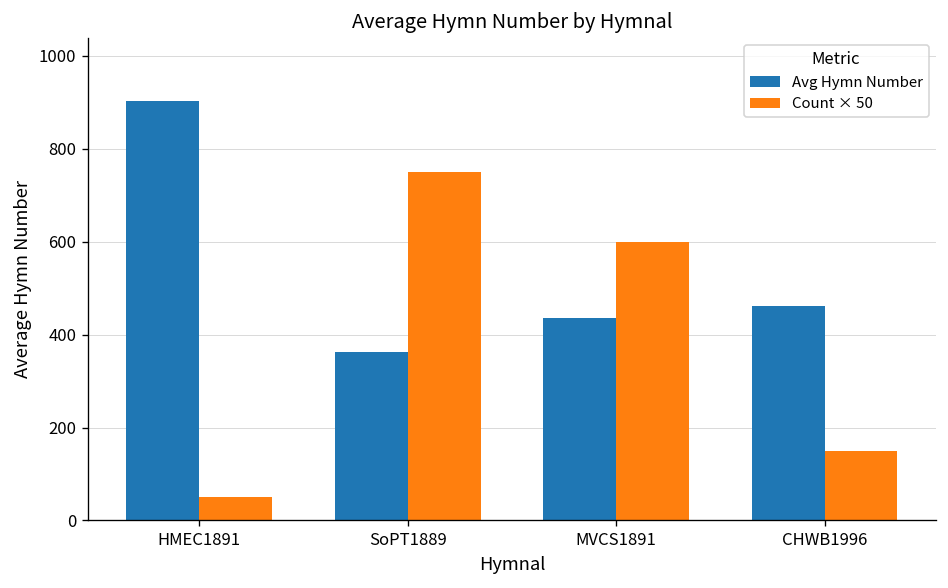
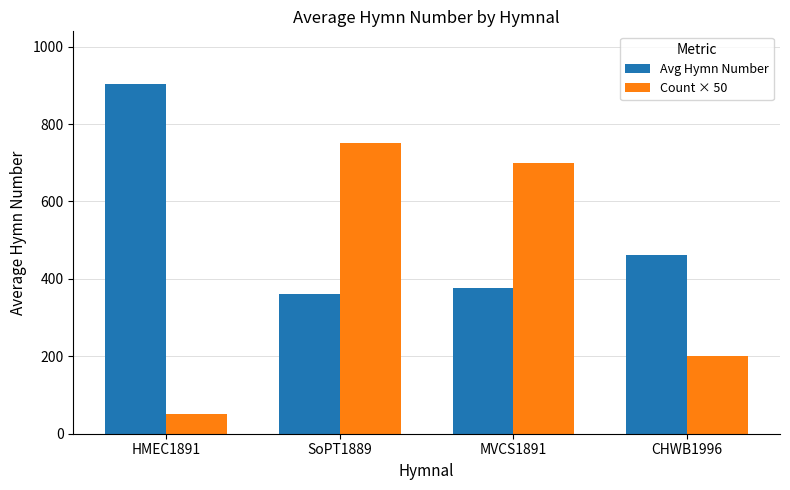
  {
    "Avg Hymn Number": {
      "HMEC1891": 900,
      "SoPT1889": 360,
-     "MVCS1891": 430,
+     "MVCS1891": 380,
      "CHWB1996": 460
    },
    "Count × 50": {
      "HMEC1891": 50,
      "SoPT1889": 750,
-     "MVCS1891": 600,
-     "CHWB1996": 150
+     "MVCS1891": 700,
+     "CHWB1996": 200
    }
  }
